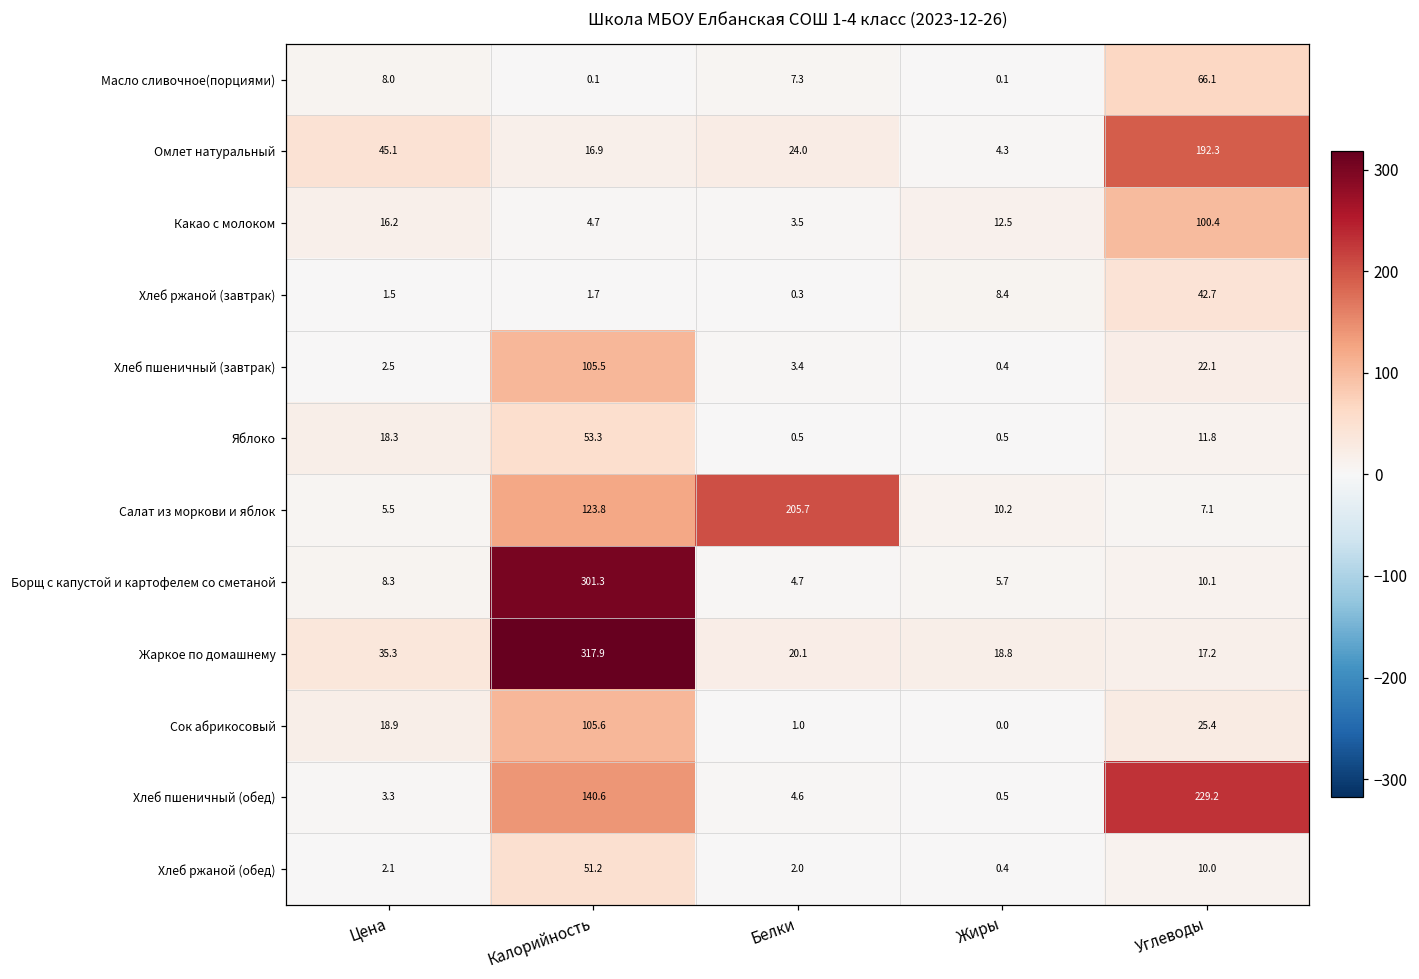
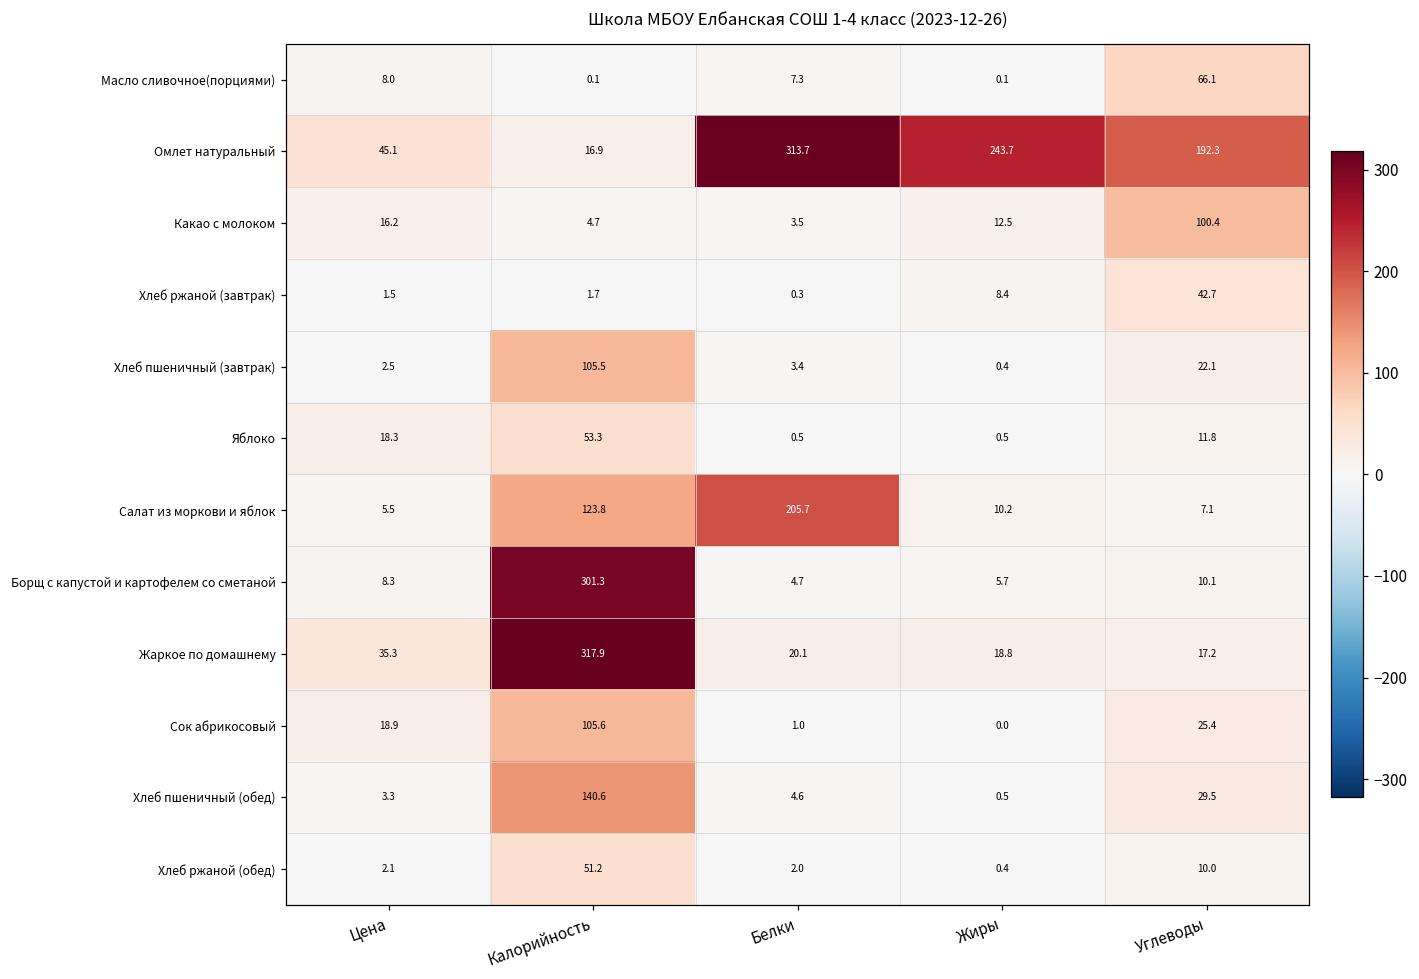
  {
    "Масло сливочное(порциями)": {
      "Цена": 8.0,
      "Калорийность": 0.1,
      "Белки": 7.3,
      "Жиры": 0.1,
      "Углеводы": 66.1
    },
    "Омлет натуральный": {
      "Цена": 45.1,
      "Калорийность": 16.9,
-     "Белки": 24.0,
-     "Жиры": 4.3,
+     "Белки": 313.7,
+     "Жиры": 243.7,
      "Углеводы": 192.3
    },
    "Какао с молоком": {
      "Цена": 16.2,
      "Калорийность": 4.7,
      "Белки": 3.5,
      "Жиры": 12.5,
      "Углеводы": 100.4
    },
    "Хлеб ржаной (завтрак)": {
      "Цена": 1.5,
      "Калорийность": 1.7,
      "Белки": 0.3,
      "Жиры": 8.4,
      "Углеводы": 42.7
    },
    "Хлеб пшеничный (завтрак)": {
      "Цена": 2.5,
      "Калорийность": 105.5,
      "Белки": 3.4,
      "Жиры": 0.4,
      "Углеводы": 22.1
    },
    "Яблоко": {
      "Цена": 18.3,
      "Калорийность": 53.3,
      "Белки": 0.5,
      "Жиры": 0.5,
      "Углеводы": 11.8
    },
    "Салат из моркови и яблок": {
      "Цена": 5.5,
      "Калорийность": 123.8,
      "Белки": 205.7,
      "Жиры": 10.2,
      "Углеводы": 7.1
    },
    "Борщ с капустой и картофелем со сметаной": {
      "Цена": 8.3,
      "Калорийность": 301.3,
      "Белки": 4.7,
      "Жиры": 5.7,
      "Углеводы": 10.1
    },
    "Жаркое по домашнему": {
      "Цена": 35.3,
      "Калорийность": 317.9,
      "Белки": 20.1,
      "Жиры": 18.8,
      "Углеводы": 17.2
    },
    "Сок абрикосовый": {
      "Цена": 18.9,
      "Калорийность": 105.6,
      "Белки": 1.0,
      "Жиры": 0.0,
      "Углеводы": 25.4
    },
    "Хлеб пшеничный (обед)": {
      "Цена": 3.3,
      "Калорийность": 140.6,
      "Белки": 4.6,
      "Жиры": 0.5,
-     "Углеводы": 229.2
+     "Углеводы": 29.5
    },
    "Хлеб ржаной (обед)": {
      "Цена": 2.1,
      "Калорийность": 51.2,
      "Белки": 2.0,
      "Жиры": 0.4,
      "Углеводы": 10.0
    }
  }
